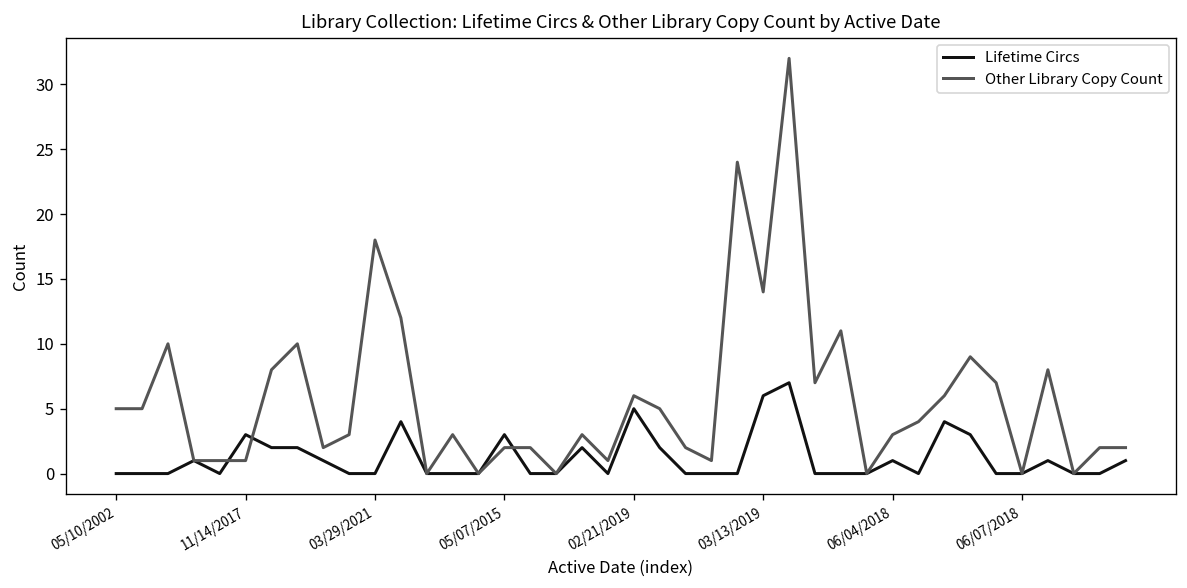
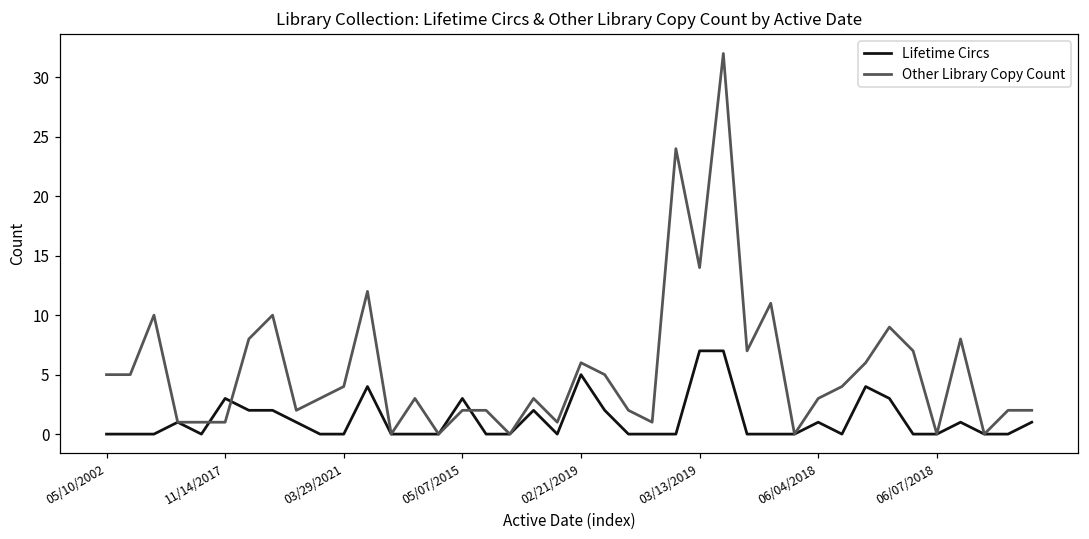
  {
    "Lifetime Circs": {
      "05/10/2002": 0,
      "11/14/2017": 3,
      "03/29/2021": 0,
      "02/21/2019": 5,
-     "03/13/2019": 6
+     "03/13/2019": 7
    },
    "Other Library Copy Count": {
      "05/10/2002": 5,
      "11/14/2017": 1,
-     "03/29/2021": 18,
+     "03/29/2021": 4,
      "02/21/2019": 6,
      "03/13/2019": 14
    }
  }
